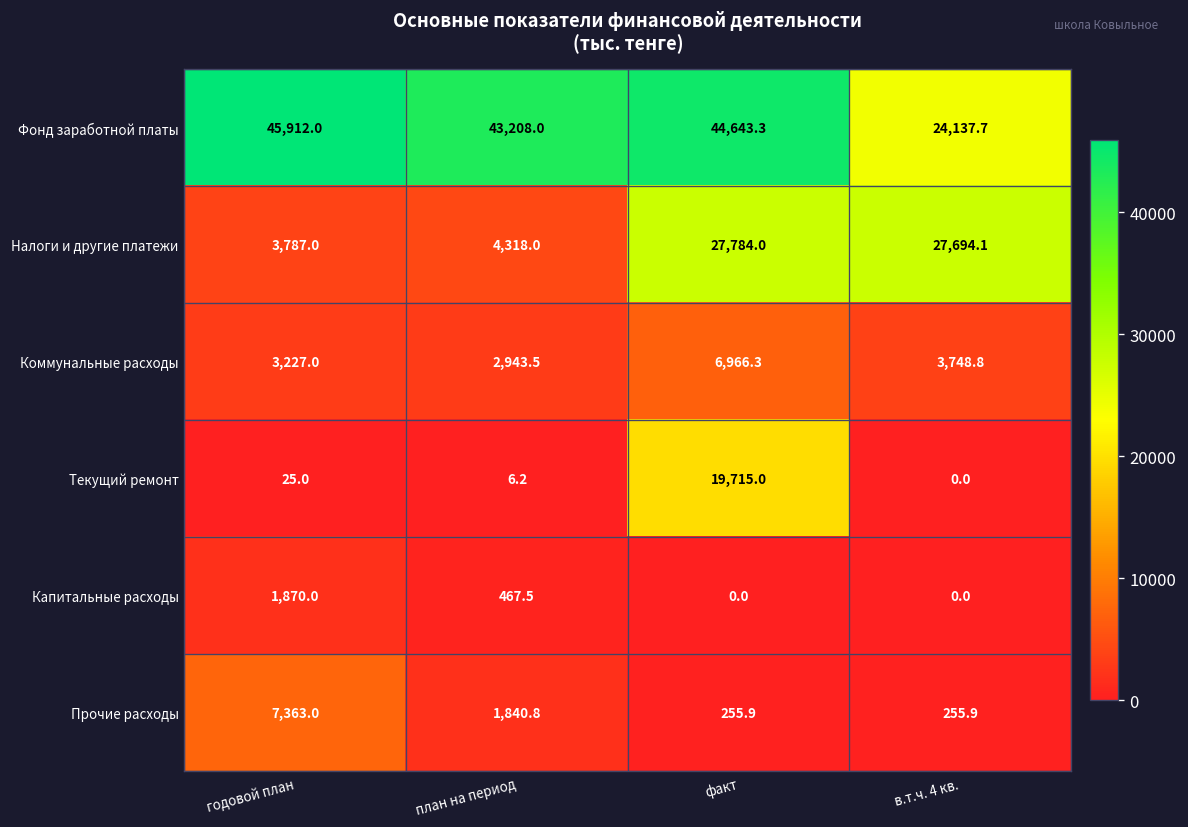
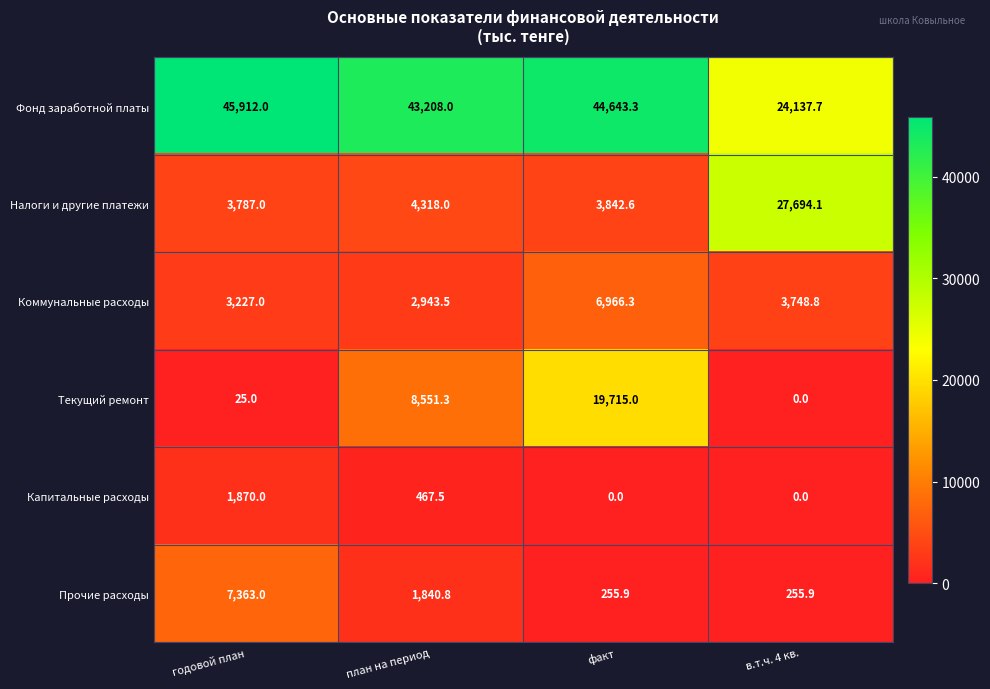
  {
    "Фонд заработной платы": {
      "годовой план": "45,912.0",
      "план на период": "43,208.0",
      "факт": "44,643.3",
      "в.т.ч. 4 кв.": "24,137.7"
    },
    "Налоги и другие платежи": {
      "годовой план": "3,787.0",
      "план на период": "4,318.0",
-     "факт": "27,784.0",
+     "факт": "3,842.6",
      "в.т.ч. 4 кв.": "27,694.1"
    },
    "Коммунальные расходы": {
      "годовой план": "3,227.0",
      "план на период": "2,943.5",
      "факт": "6,966.3",
      "в.т.ч. 4 кв.": "3,748.8"
    },
    "Текущий ремонт": {
      "годовой план": "25.0",
-     "план на период": "6.2",
+     "план на период": "8,551.3",
      "факт": "19,715.0",
      "в.т.ч. 4 кв.": "0.0"
    },
    "Капитальные расходы": {
      "годовой план": "1,870.0",
      "план на период": "467.5",
      "факт": "0.0",
      "в.т.ч. 4 кв.": "0.0"
    },
    "Прочие расходы": {
      "годовой план": "7,363.0",
      "план на период": "1,840.8",
      "факт": "255.9",
      "в.т.ч. 4 кв.": "255.9"
    }
  }
